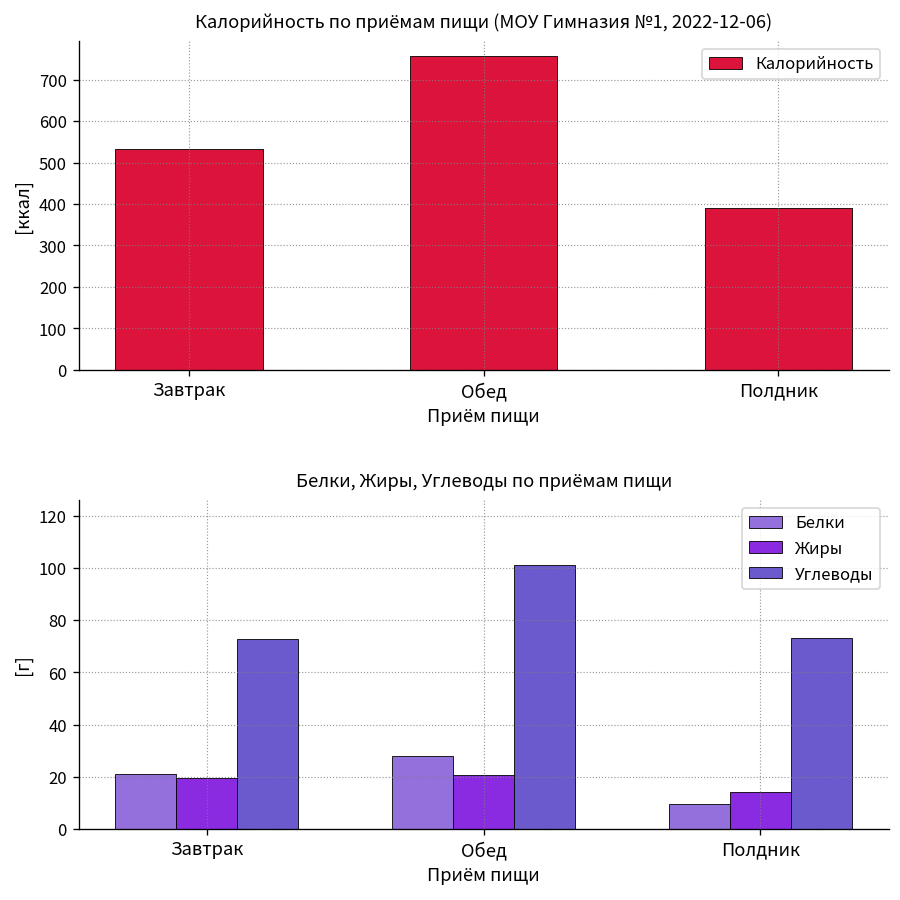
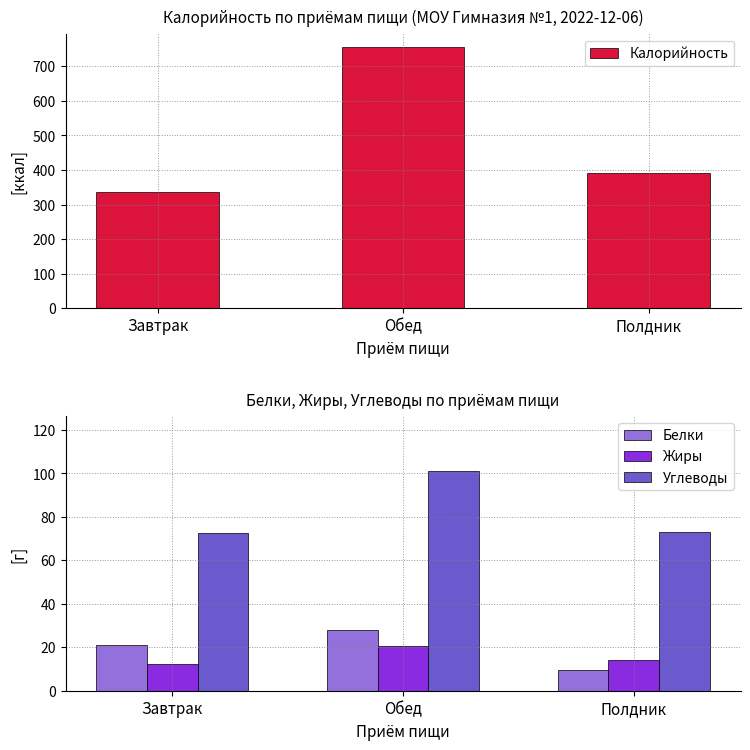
  {
    "Калорийность по приёмам пищи (МОУ Гимназия №1, 2022-12-06)": {
-     "Завтрак": 530,
+     "Завтрак": 340,
      "Обед": 760,
      "Полдник": 390
    },
    "Белки, Жиры, Углеводы по приёмам пищи": {
      "Жиры": {
-       "Завтрак": 20,
+       "Завтрак": 12,
        "Обед": 21,
        "Полдник": 14
      }
    }
  }
